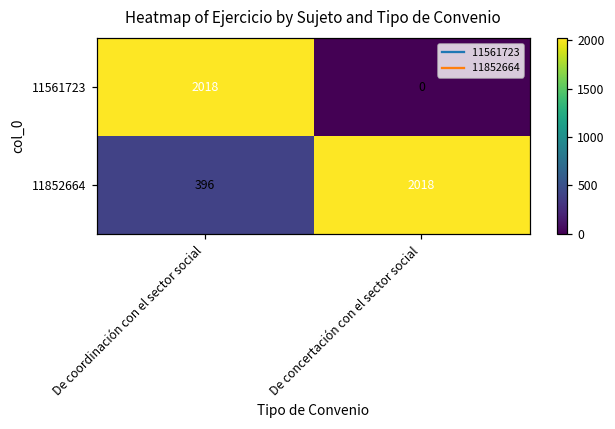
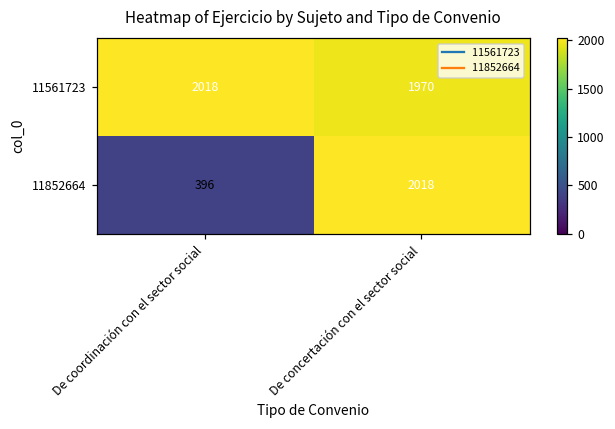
  {
    "11561723": {
      "De coordinación con el sector social": 2018,
-     "De concertación con el sector social": 0
+     "De concertación con el sector social": 1970
    },
    "11852664": {
      "De coordinación con el sector social": 396,
      "De concertación con el sector social": 2018
    }
  }
